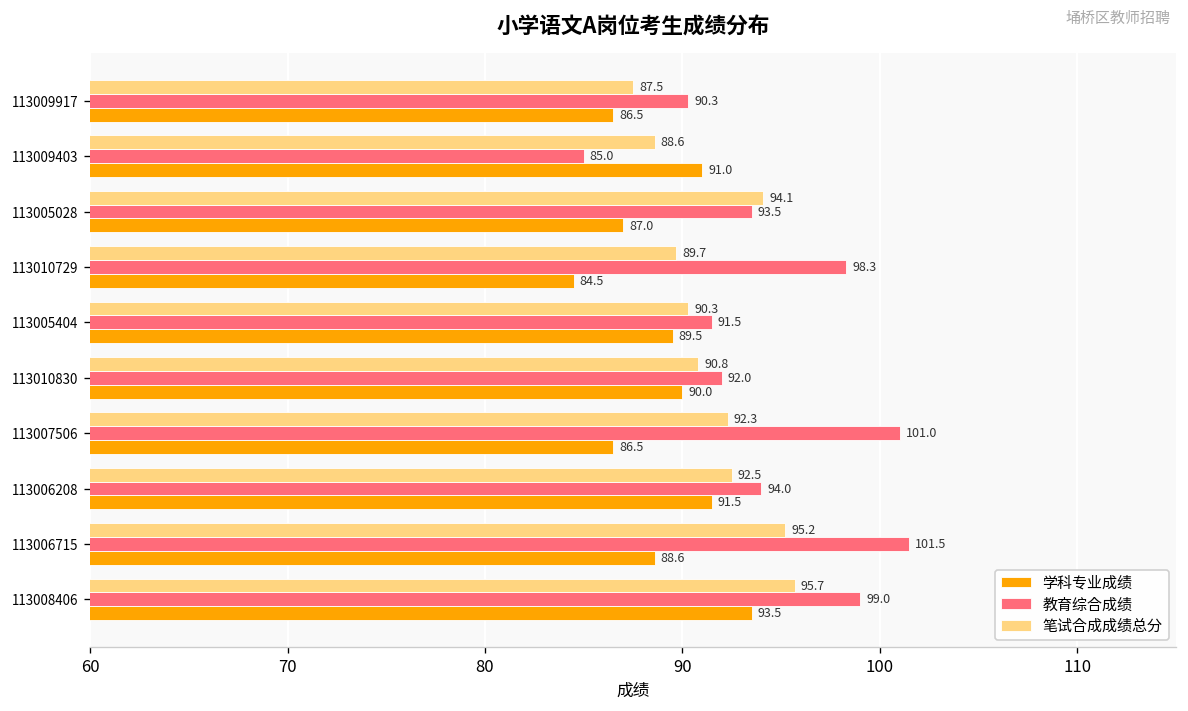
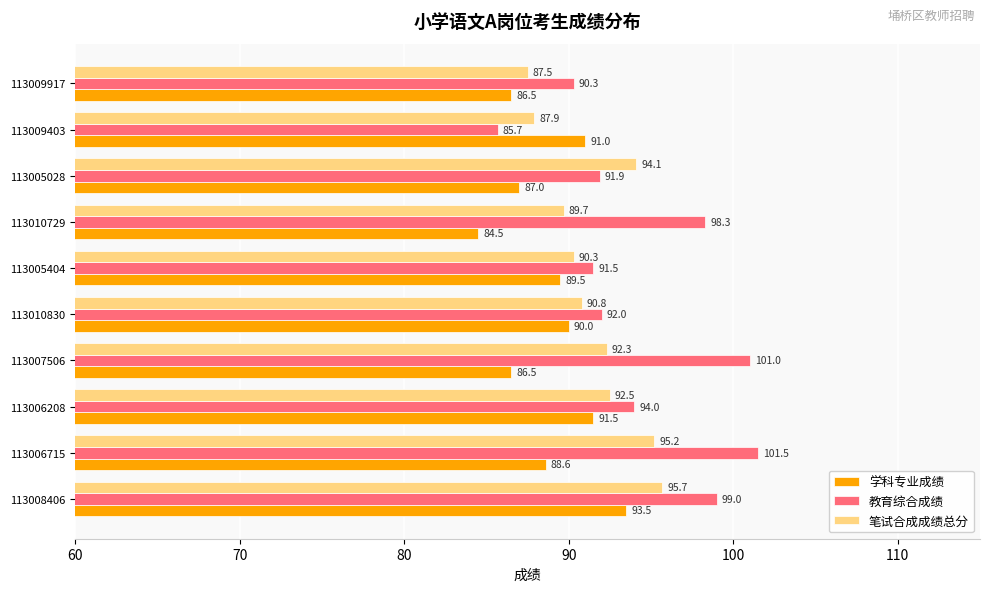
  {
    "学科专业成绩": {
      "113009917": 86.5,
      "113009403": 91.0,
      "113005028": 87.0,
      "113010729": 84.5,
      "113005404": 89.5,
      "113010830": 90.0,
      "113007506": 86.5,
      "113006208": 91.5,
      "113006715": 88.6,
      "113008406": 93.5
    },
    "教育综合成绩": {
      "113009917": 90.3,
-     "113009403": 85.0,
-     "113005028": 93.5,
+     "113009403": 85.7,
+     "113005028": 91.9,
      "113010729": 98.3,
      "113005404": 91.5,
      "113010830": 92.0,
      "113007506": 101.0,
      "113006208": 94.0,
      "113006715": 101.5,
      "113008406": 99.0
    },
    "笔试合成成绩总分": {
      "113009917": 87.5,
-     "113009403": 88.6,
+     "113009403": 87.9,
      "113005028": 94.1,
      "113010729": 89.7,
      "113005404": 90.3,
      "113010830": 90.8,
      "113007506": 92.3,
      "113006208": 92.5,
      "113006715": 95.2,
      "113008406": 95.7
    }
  }
